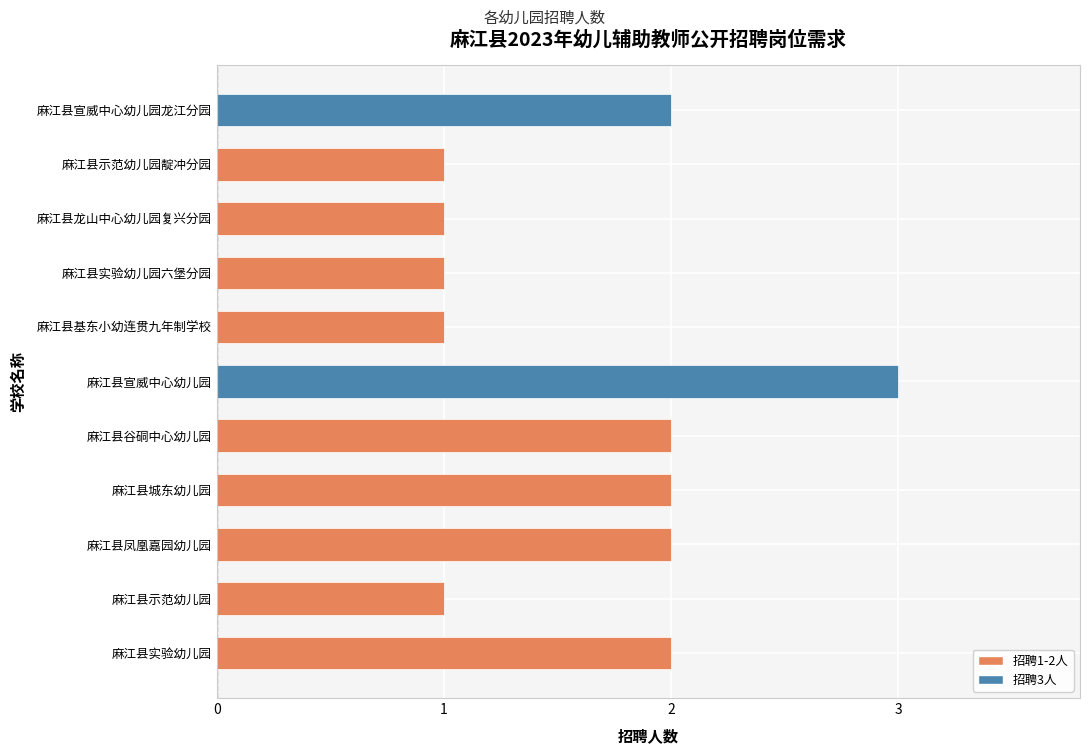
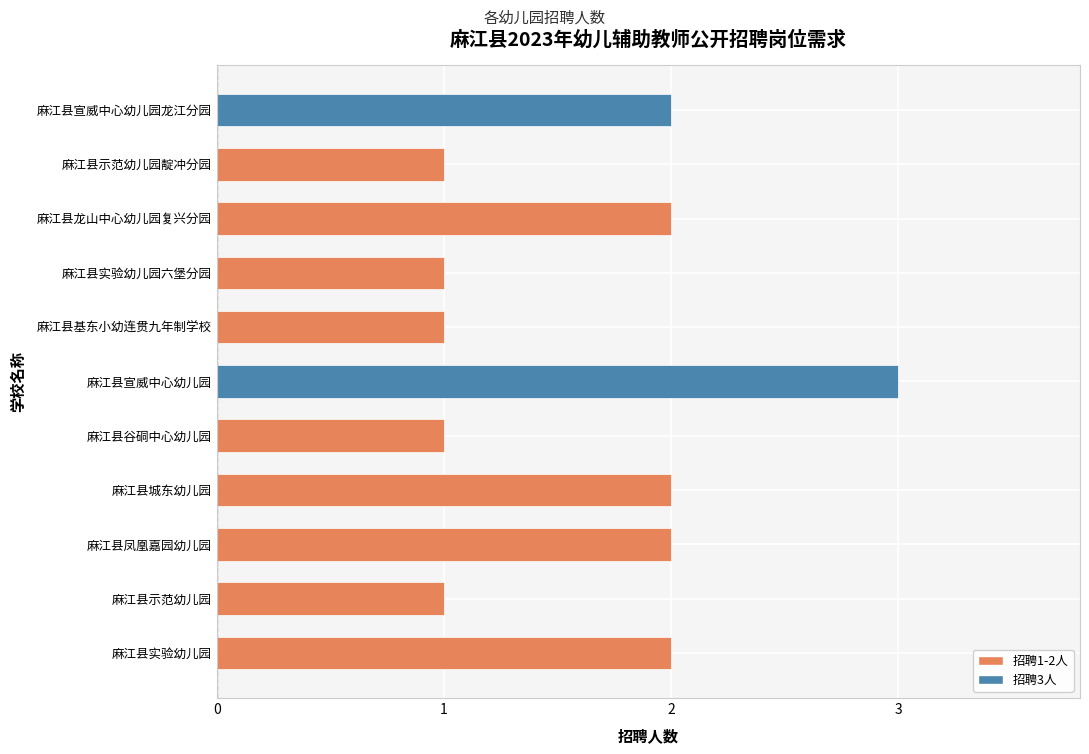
  {
    "麻江县宣威中心幼儿园龙江分园": 2,
    "麻江县示范幼儿园靛冲分园": 1,
-   "麻江县龙山中心幼儿园复兴分园": 1,
+   "麻江县龙山中心幼儿园复兴分园": 2,
    "麻江县实验幼儿园六堡分园": 1,
    "麻江县基东小幼连贯九年制学校": 1,
    "麻江县宣威中心幼儿园": 3,
-   "麻江县谷硐中心幼儿园": 2,
+   "麻江县谷硐中心幼儿园": 1,
    "麻江县城东幼儿园": 2,
    "麻江县凤凰嘉园幼儿园": 2,
    "麻江县示范幼儿园": 1,
    "麻江县实验幼儿园": 2
  }
